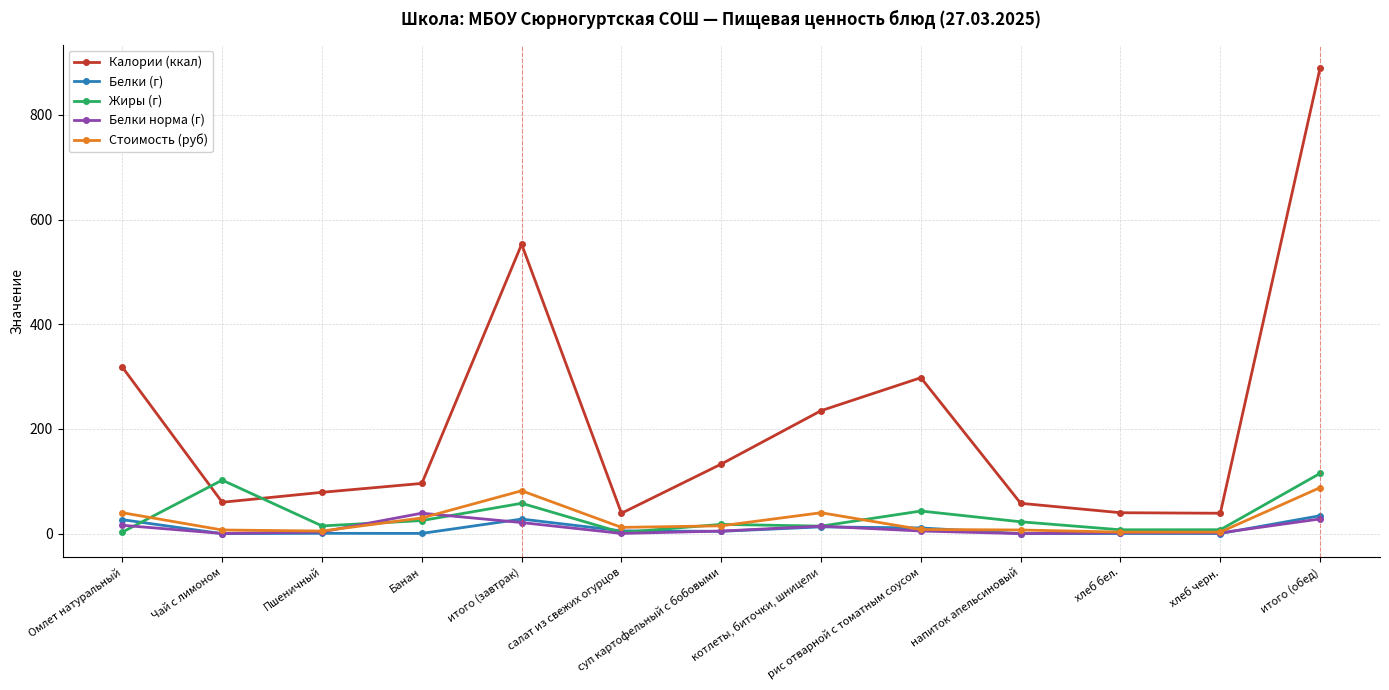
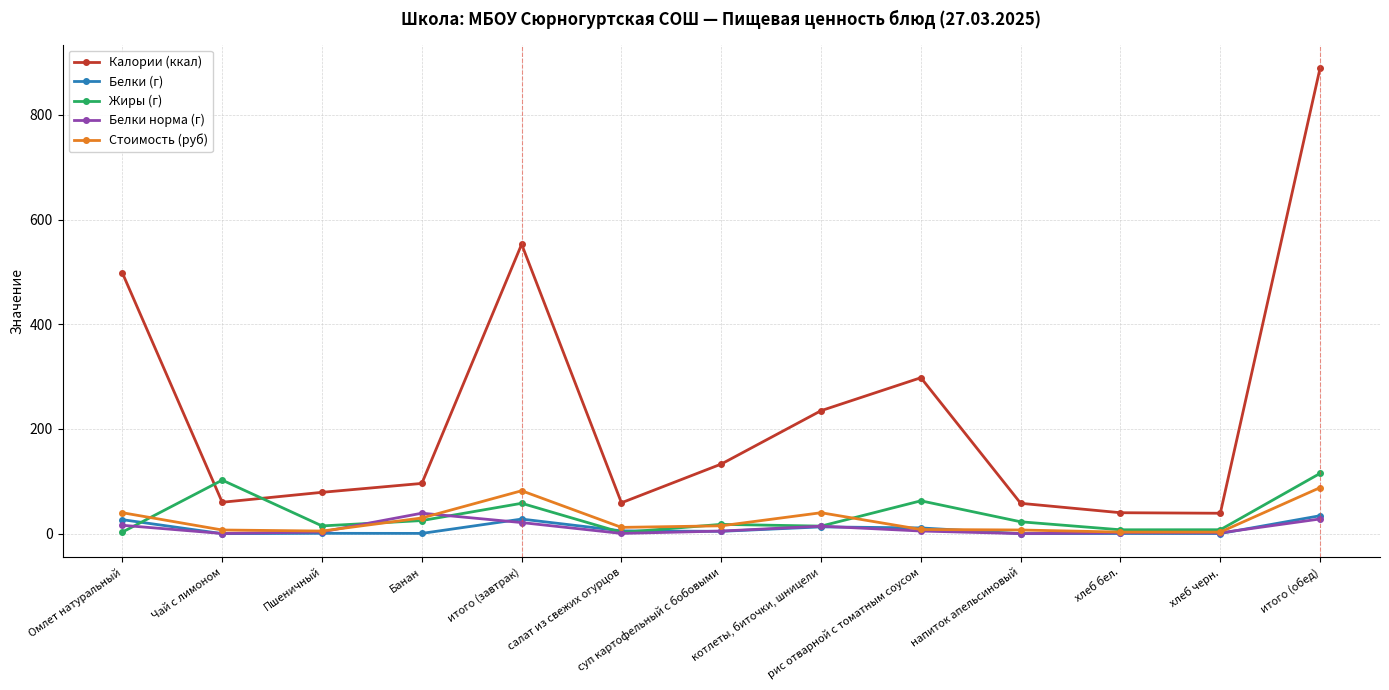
  {
    "Калории (ккал)": {
-     "Омлет натуральный": 320,
+     "Омлет натуральный": 500,
      "Чай с лимоном": 60,
      "Пшеничный": 80,
      "Банан": 100,
      "итого (завтрак)": 550,
-     "салат из свежих огурцов": 40,
+     "салат из свежих огурцов": 60,
      "суп картофельный с бобовыми": 130,
      "котлеты, биточки, шницели": 240,
      "рис отварной с томатным соусом": 300,
      "напиток апельсиновый": 60,
      "хлеб бел.": 40,
      "хлеб черн.": 40,
      "итого (обед)": 890
    },
    "Белки (г)": {
      "Омлет натуральный": 30,
      "Банан": 0,
      "итого (завтрак)": 30,
      "итого (обед)": 30
    },
    "Жиры (г)": {
      "Омлет натуральный": 0,
      "Чай с лимоном": 100,
      "Пшеничный": 10,
      "Банан": 30,
      "итого (завтрак)": 60,
-     "рис отварной с томатным соусом": 40,
+     "рис отварной с томатным соусом": 60,
      "напиток апельсиновый": 20,
      "итого (обед)": 120
    },
    "Белки норма (г)": {
      "Омлет натуральный": 20,
      "Банан": 40,
      "итого (завтрак)": 20,
      "итого (обед)": 30
    },
    "Стоимость (руб)": {
      "Омлет натуральный": 40,
      "Чай с лимоном": 10,
      "Банан": 30,
      "итого (завтрак)": 80,
      "салат из свежих огурцов": 10,
      "котлеты, биточки, шницели": 40,
      "напиток апельсиновый": 10,
      "итого (обед)": 90
    }
  }
